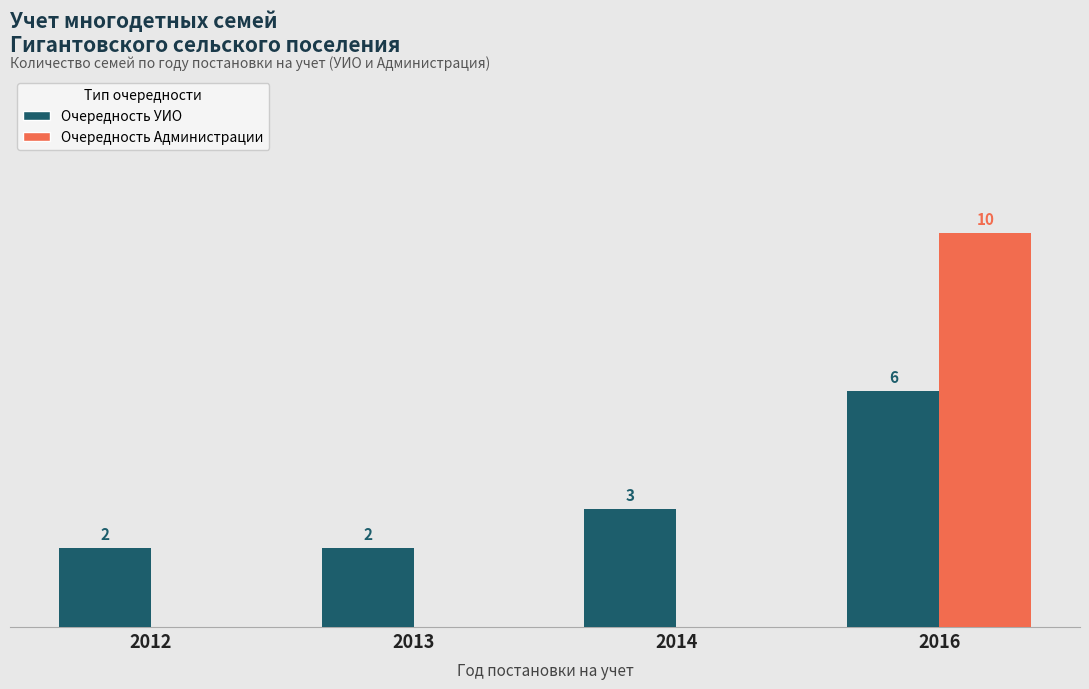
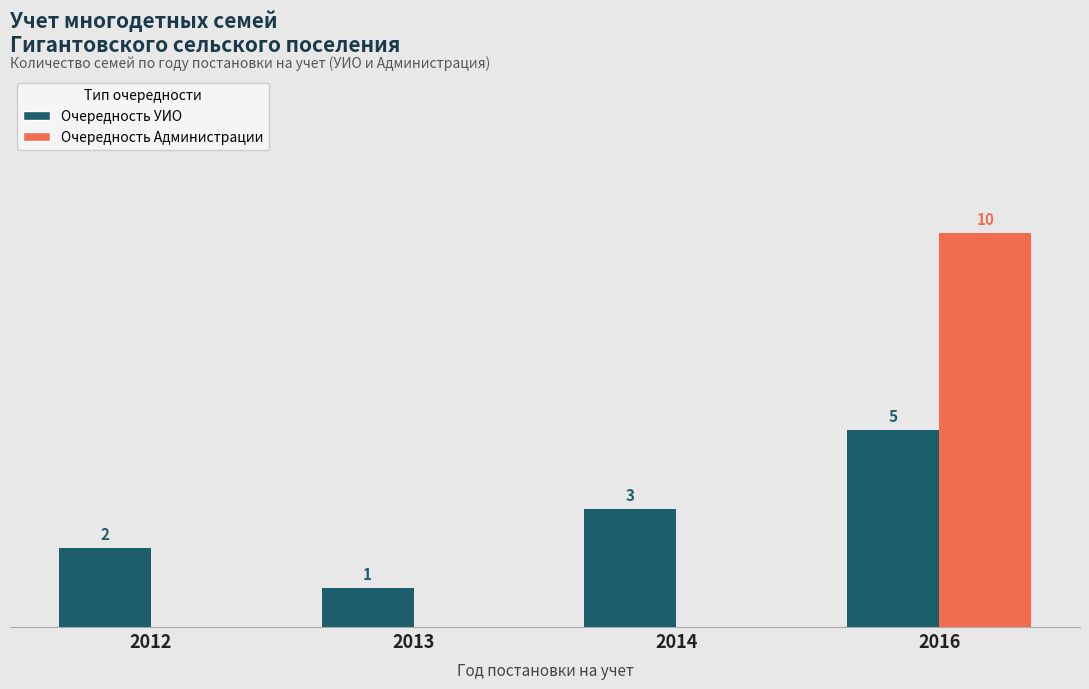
  {
    "Очередность УИО": {
      "2012": 2,
-     "2013": 2,
+     "2013": 1,
      "2014": 3,
-     "2016": 6
+     "2016": 5
    },
    "Очередность Администрации": {
      "2016": 10
    }
  }
